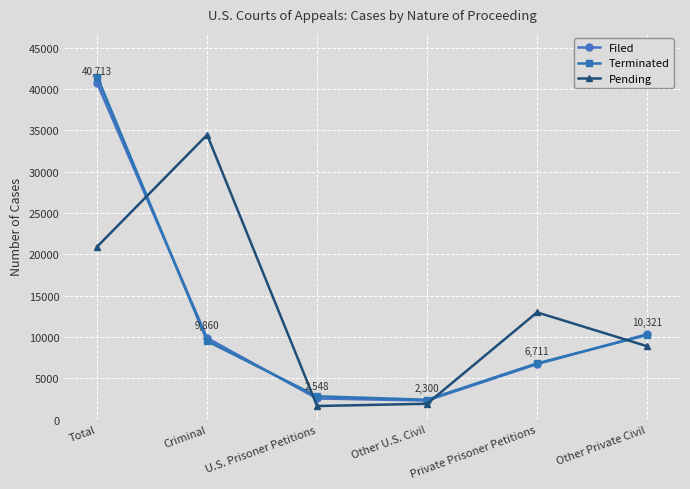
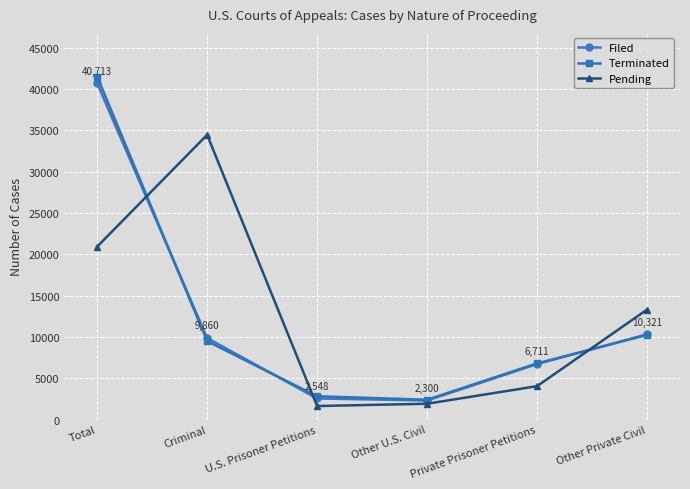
  {
    "Pending": {
      "Total": 21000,
      "Criminal": 34000,
      "U.S. Prisoner Petitions": 2000,
      "Other U.S. Civil": 2000,
-     "Private Prisoner Petitions": 13000,
-     "Other Private Civil": 9000
+     "Private Prisoner Petitions": 4000,
+     "Other Private Civil": 13000
    }
  }
